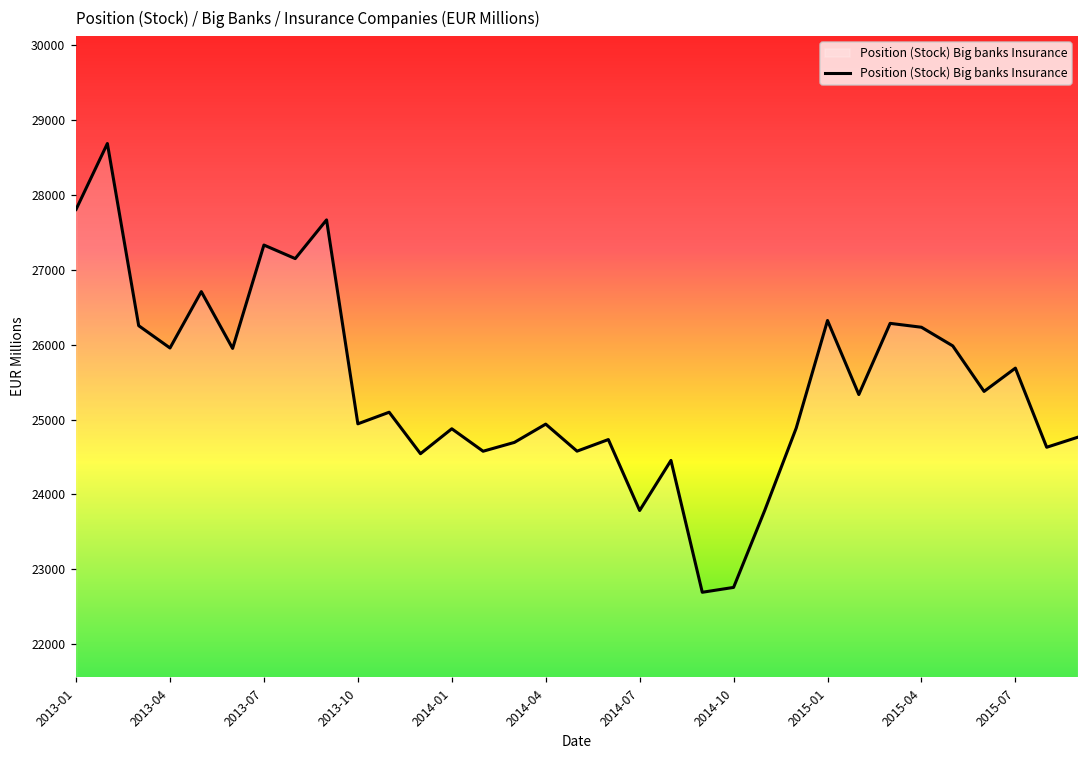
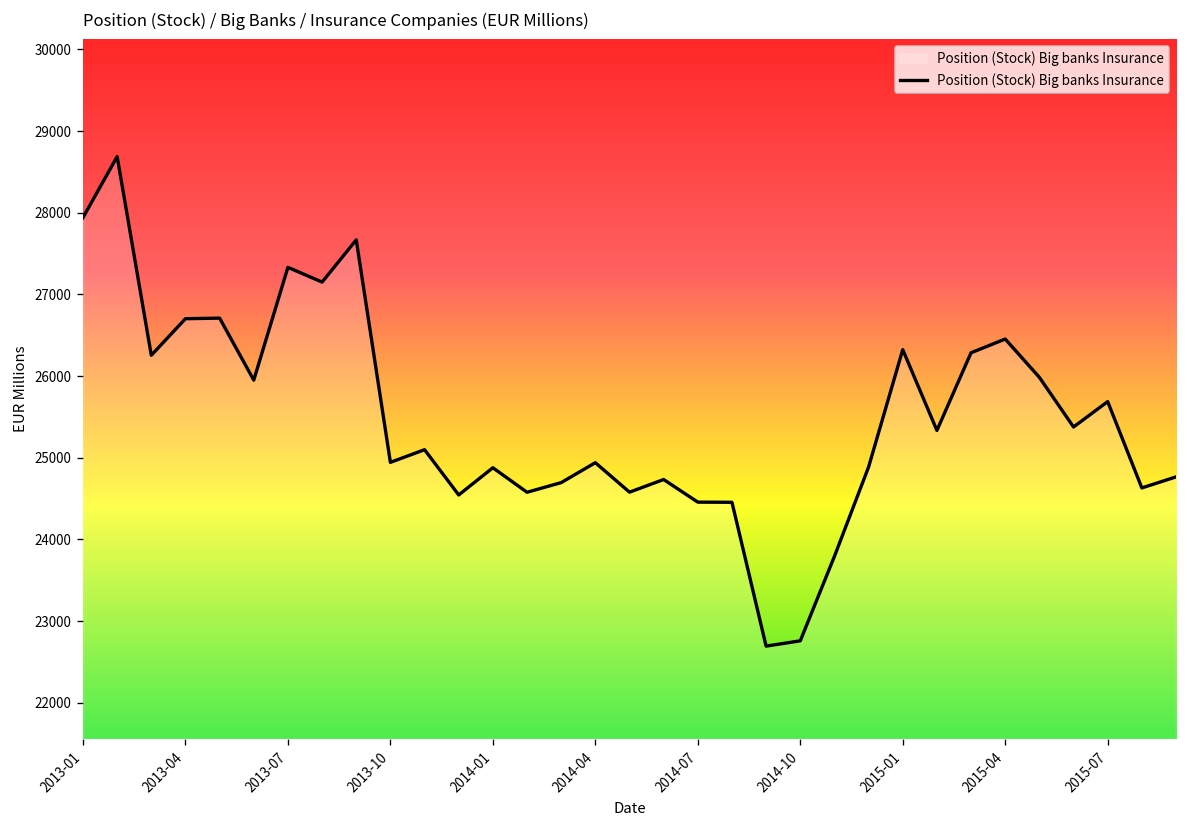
  {
-   "2013-01": 27800,
-   "2013-04": 26000,
+   "2013-01": 27900,
+   "2013-04": 26700,
    "2013-07": 27300,
    "2013-10": 24900,
    "2014-01": 24900,
    "2014-04": 24900,
-   "2014-07": 23800,
+   "2014-07": 24500,
    "2014-10": 22800,
    "2015-01": 26300,
-   "2015-04": 26200,
+   "2015-04": 26500,
    "2015-07": 25700
  }
